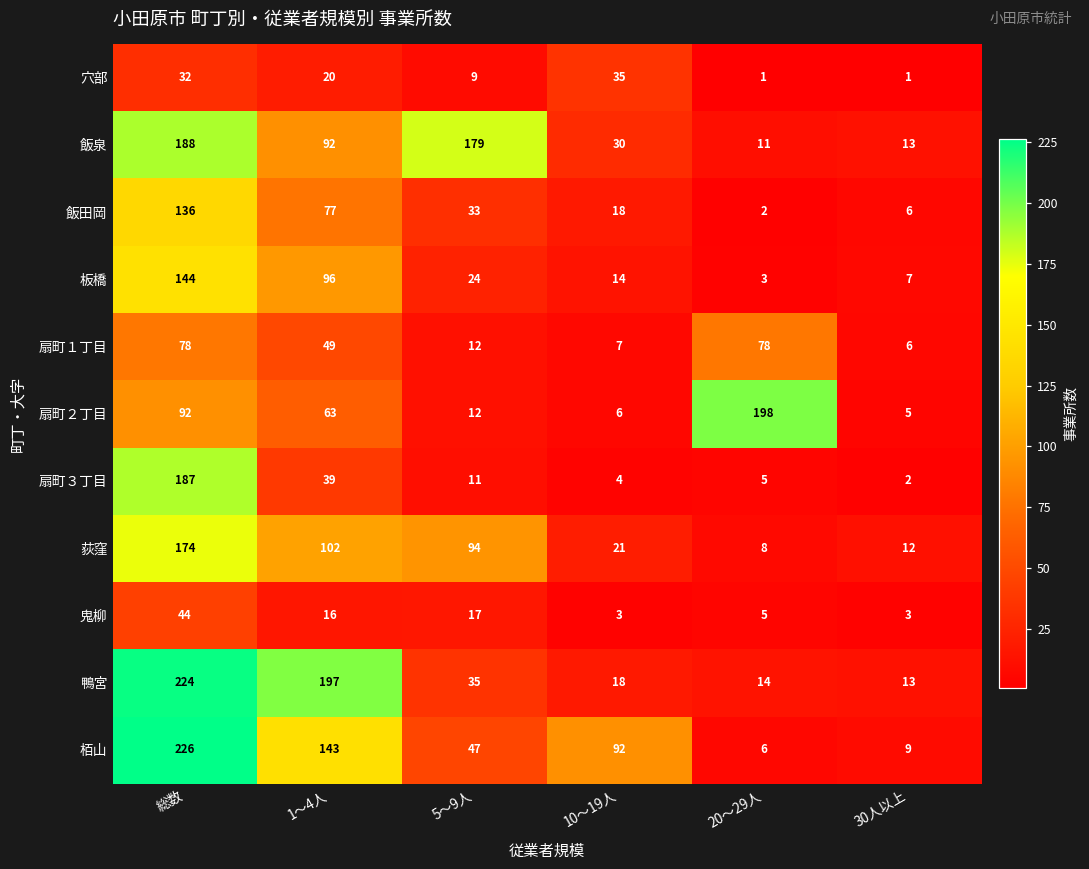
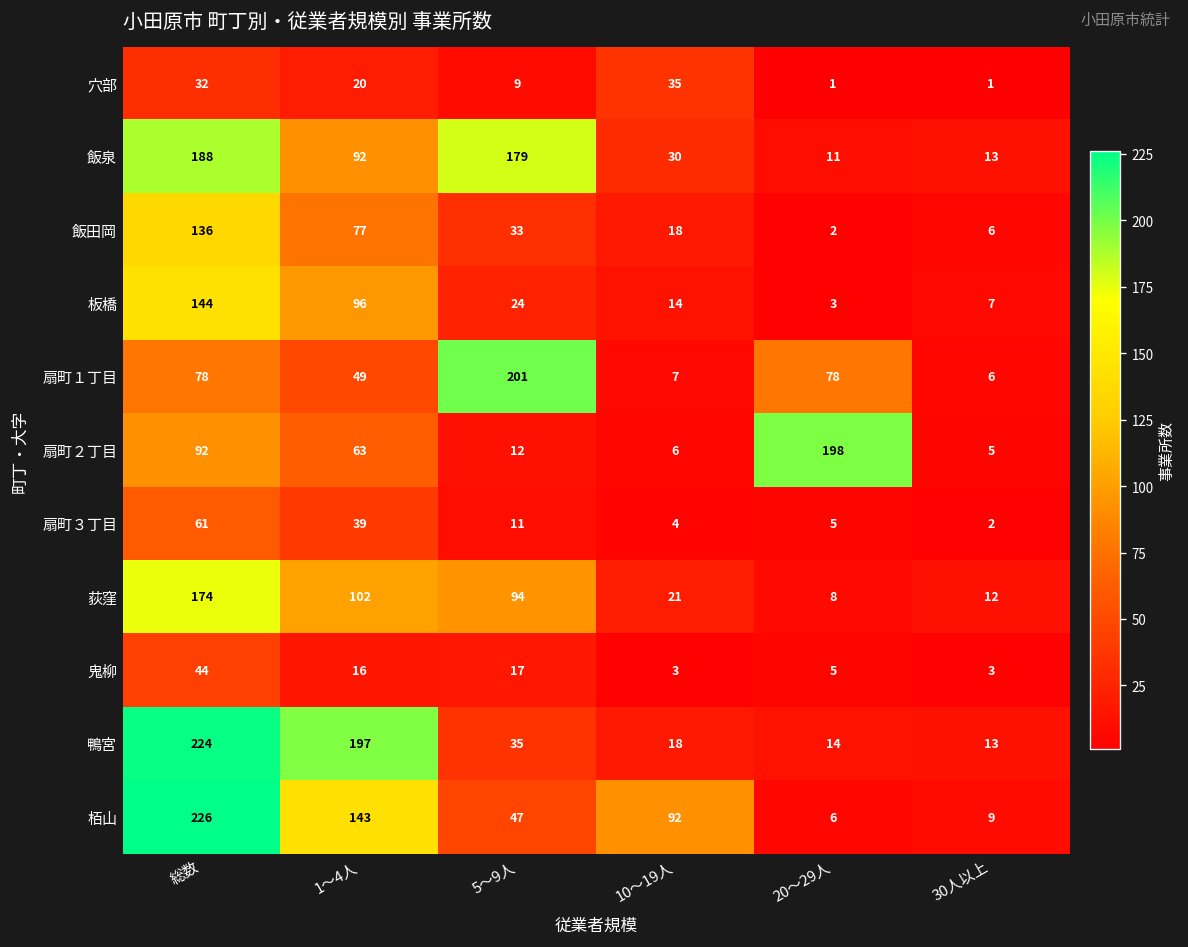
  {
    "穴部": {
      "総数": 32,
      "1～4人": 20,
      "5～9人": 9,
      "10～19人": 35,
      "20～29人": 1,
      "30人以上": 1
    },
    "飯泉": {
      "総数": 188,
      "1～4人": 92,
      "5～9人": 179,
      "10～19人": 30,
      "20～29人": 11,
      "30人以上": 13
    },
    "飯田岡": {
      "総数": 136,
      "1～4人": 77,
      "5～9人": 33,
      "10～19人": 18,
      "20～29人": 2,
      "30人以上": 6
    },
    "板橋": {
      "総数": 144,
      "1～4人": 96,
      "5～9人": 24,
      "10～19人": 14,
      "20～29人": 3,
      "30人以上": 7
    },
    "扇町１丁目": {
      "総数": 78,
      "1～4人": 49,
-     "5～9人": 12,
+     "5～9人": 201,
      "10～19人": 7,
      "20～29人": 78,
      "30人以上": 6
    },
    "扇町２丁目": {
      "総数": 92,
      "1～4人": 63,
      "5～9人": 12,
      "10～19人": 6,
      "20～29人": 198,
      "30人以上": 5
    },
    "扇町３丁目": {
-     "総数": 187,
+     "総数": 61,
      "1～4人": 39,
      "5～9人": 11,
      "10～19人": 4,
      "20～29人": 5,
      "30人以上": 2
    },
    "荻窪": {
      "総数": 174,
      "1～4人": 102,
      "5～9人": 94,
      "10～19人": 21,
      "20～29人": 8,
      "30人以上": 12
    },
    "鬼柳": {
      "総数": 44,
      "1～4人": 16,
      "5～9人": 17,
      "10～19人": 3,
      "20～29人": 5,
      "30人以上": 3
    },
    "鴨宮": {
      "総数": 224,
      "1～4人": 197,
      "5～9人": 35,
      "10～19人": 18,
      "20～29人": 14,
      "30人以上": 13
    },
    "栢山": {
      "総数": 226,
      "1～4人": 143,
      "5～9人": 47,
      "10～19人": 92,
      "20～29人": 6,
      "30人以上": 9
    }
  }
